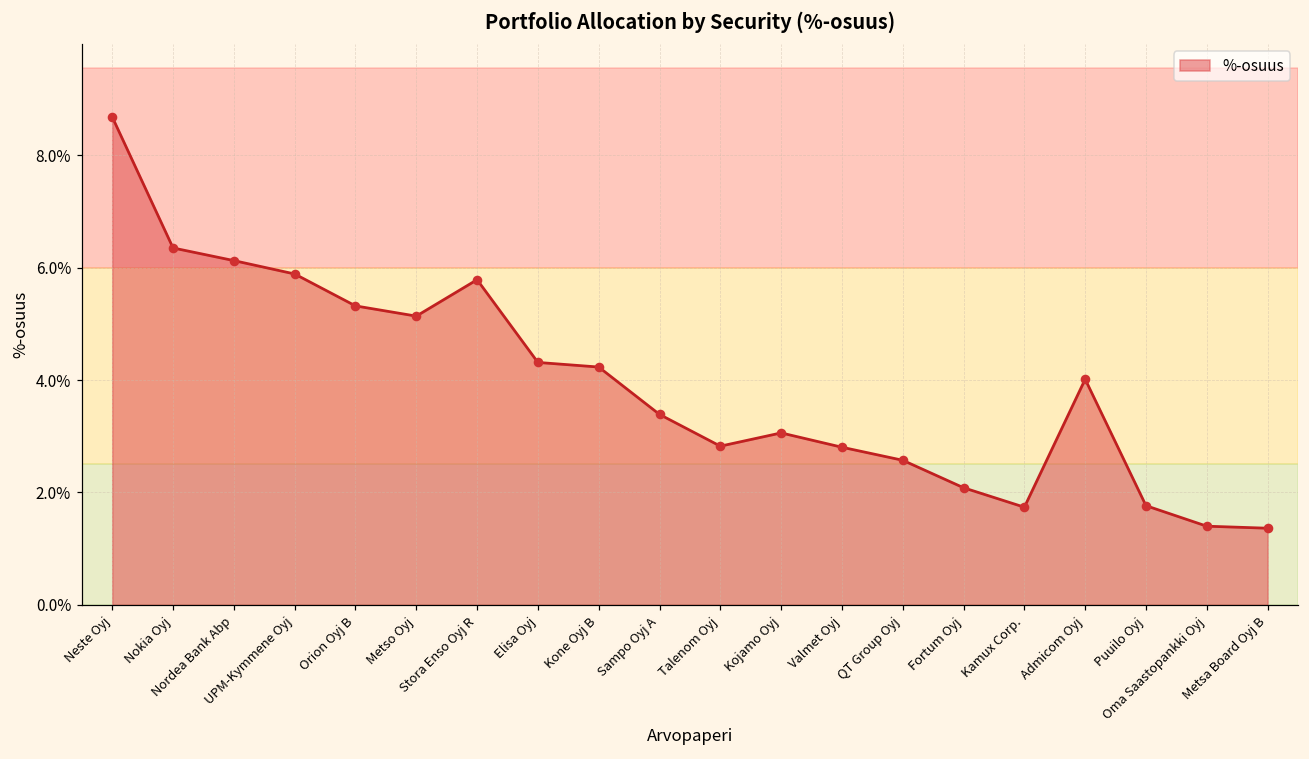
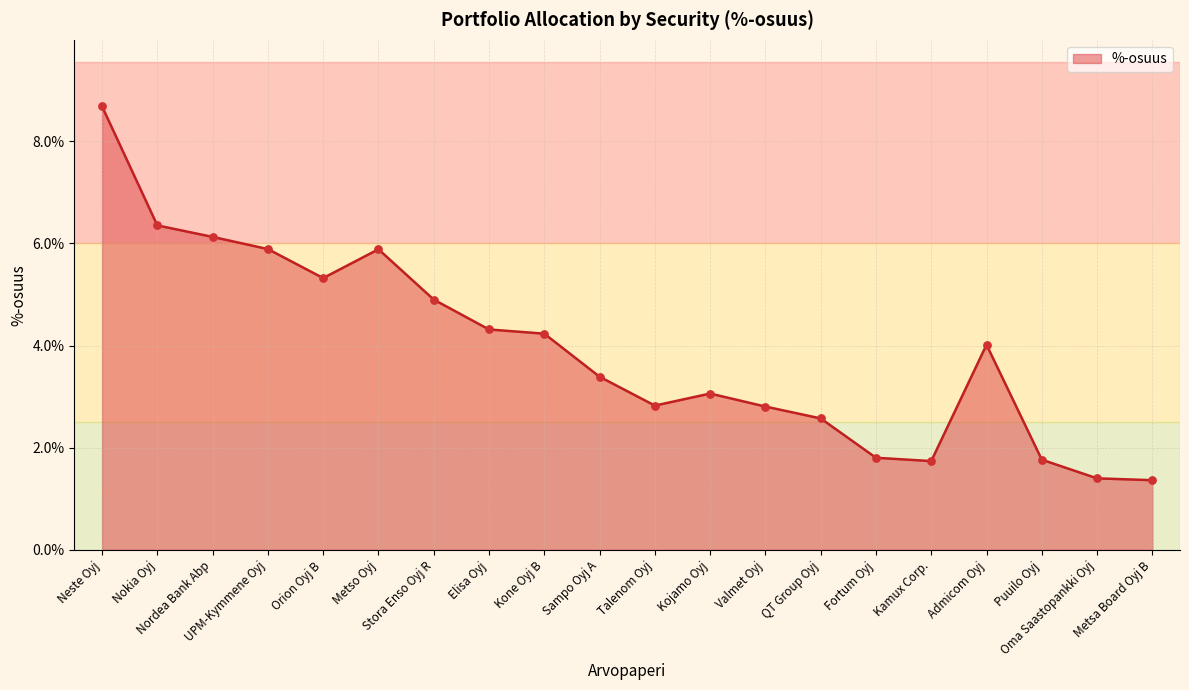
  {
    "Neste Oyj": "8.7%",
    "Nokia Oyj": "6.4%",
    "Nordea Bank Abp": "6.1%",
    "UPM-Kymmene Oyj": "5.9%",
    "Orion Oyj B": "5.3%",
-   "Metso Oyj": "5.1%",
-   "Stora Enso Oyj R": "5.8%",
+   "Metso Oyj": "5.9%",
+   "Stora Enso Oyj R": "4.9%",
    "Elisa Oyj": "4.3%",
    "Kone Oyj B": "4.2%",
    "Sampo Oyj A": "3.4%",
    "Talenom Oyj": "2.8%",
    "Kojamo Oyj": "3.1%",
    "Valmet Oyj": "2.8%",
    "QT Group Oyj": "2.6%",
-   "Fortum Oyj": "2.1%",
+   "Fortum Oyj": "1.8%",
    "Kamux Corp.": "1.7%",
    "Admicom Oyj": "4.0%",
    "Puuilo Oyj": "1.8%",
    "Oma Saastopankki Oyj": "1.4%",
    "Metsa Board Oyj B": "1.4%"
  }
